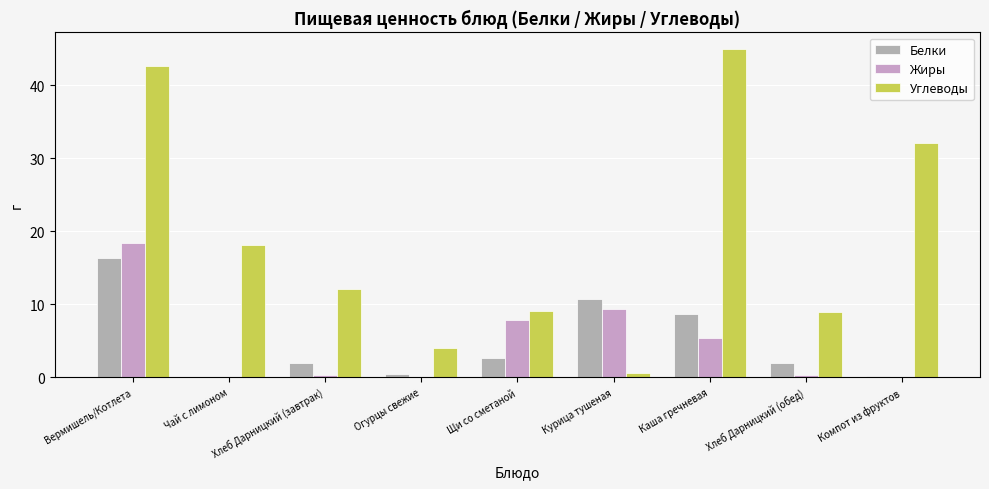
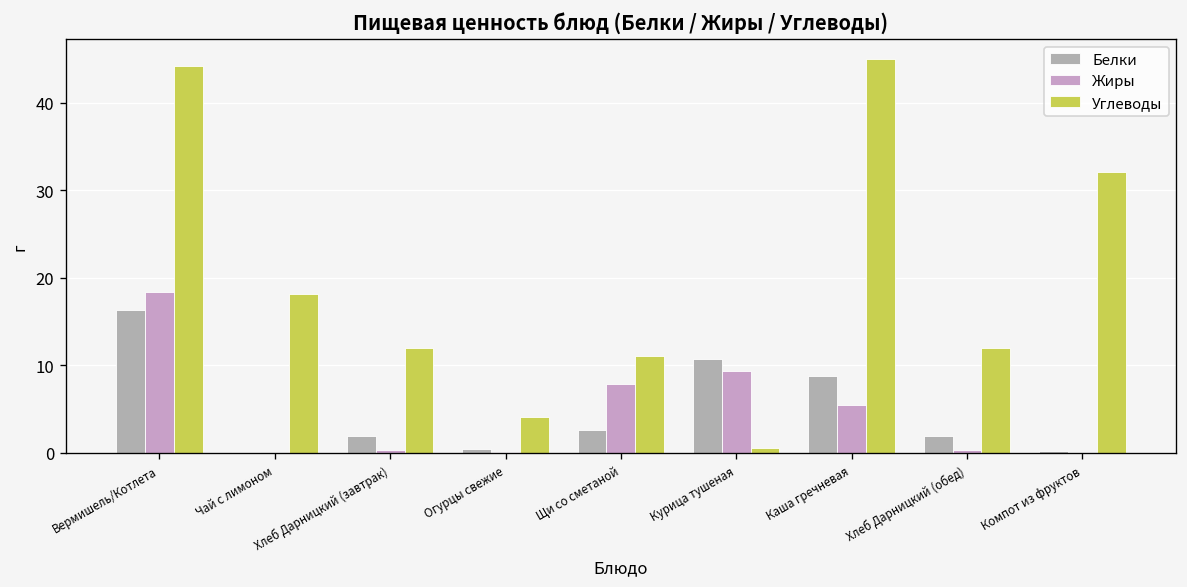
  {
    "Углеводы": {
-     "Вермишель/Котлета": 43,
+     "Вермишель/Котлета": 44,
      "Чай с лимоном": 18,
      "Хлеб Дарницкий (завтрак)": 12,
      "Огурцы свежие": 4,
-     "Щи со сметаной": 9,
+     "Щи со сметаной": 11,
      "Курица тушеная": 1,
      "Каша гречневая": 45,
-     "Хлеб Дарницкий (обед)": 9,
+     "Хлеб Дарницкий (обед)": 12,
      "Компот из фруктов": 32
    }
  }
